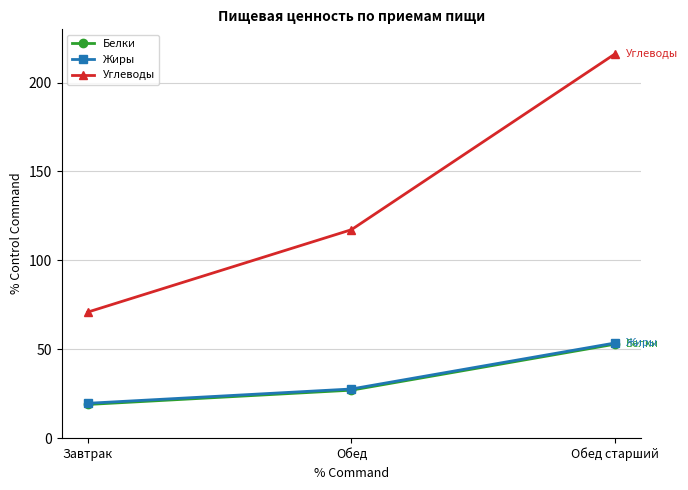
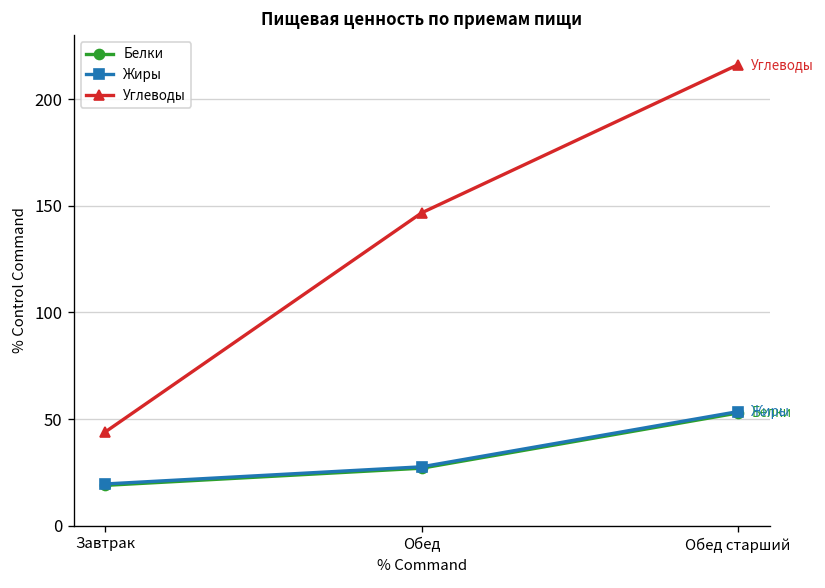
  {
    "Углеводы": {
-     "Завтрак": 71,
-     "Обед": 117,
+     "Завтрак": 44,
+     "Обед": 147,
      "Обед старший": 216
    }
  }
